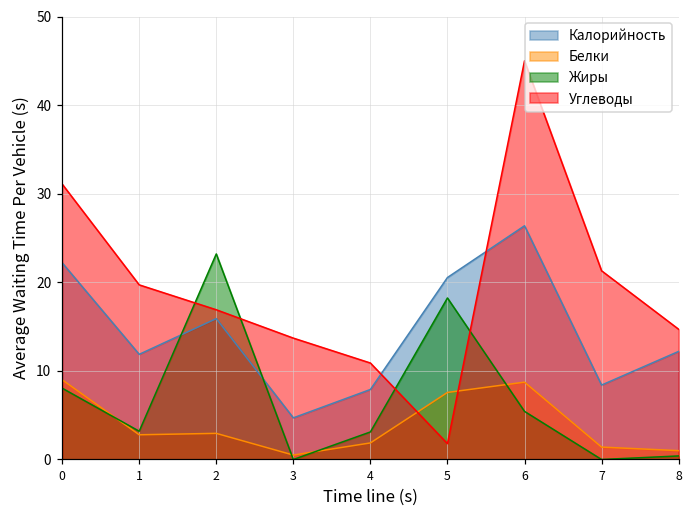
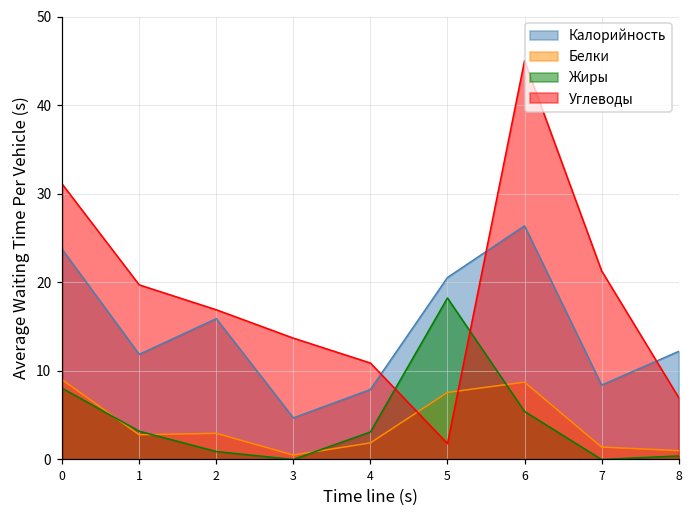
  {
    "Калорийность": {
-     "0": 22,
+     "0": 24,
      "1": 12,
      "2": 16,
      "3": 5,
      "4": 8,
      "5": 21,
      "6": 26,
      "7": 8,
      "8": 12
    },
    "Белки": {
      "0": 9,
      "1": 3,
      "2": 3,
      "3": 1,
      "4": 2,
      "5": 8,
      "6": 9,
      "7": 1,
      "8": 1
    },
    "Жиры": {
      "0": 8,
      "1": 3,
-     "2": 23,
+     "2": 1,
      "3": 0,
      "4": 3,
      "5": 18,
      "6": 5,
      "7": 0,
      "8": 0
    },
    "Углеводы": {
      "0": 31,
      "1": 20,
      "2": 17,
      "3": 14,
      "4": 11,
      "5": 2,
      "6": 45,
      "7": 21,
-     "8": 15
+     "8": 7
    }
  }
